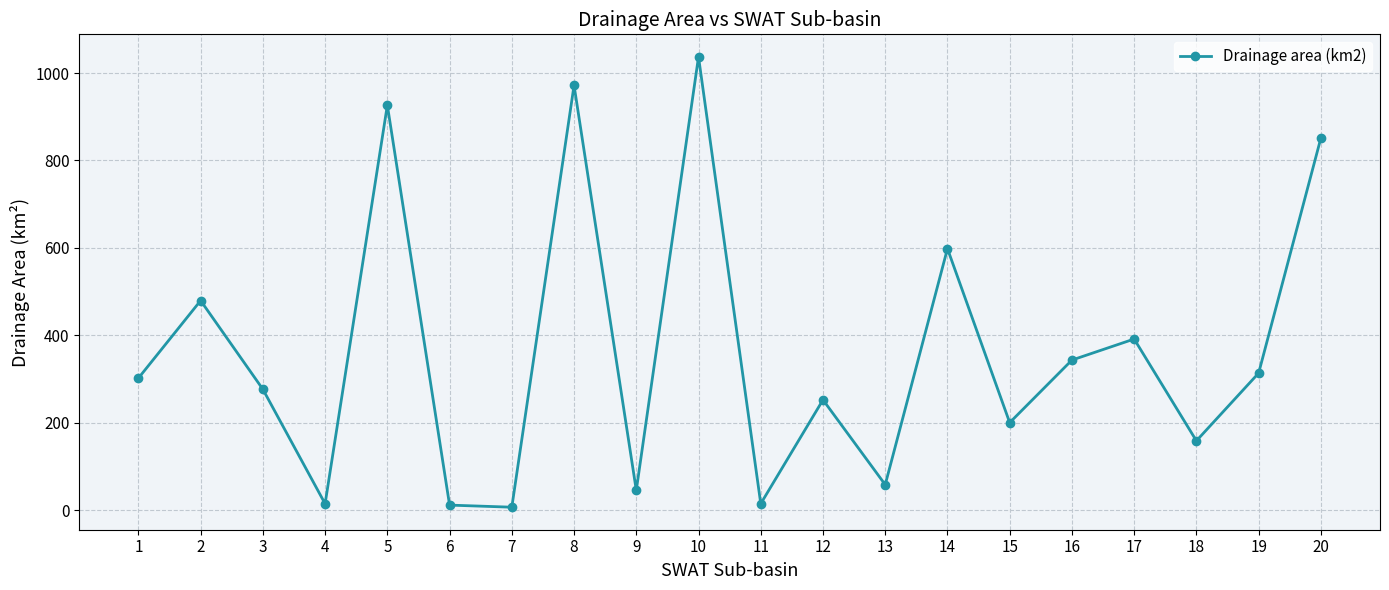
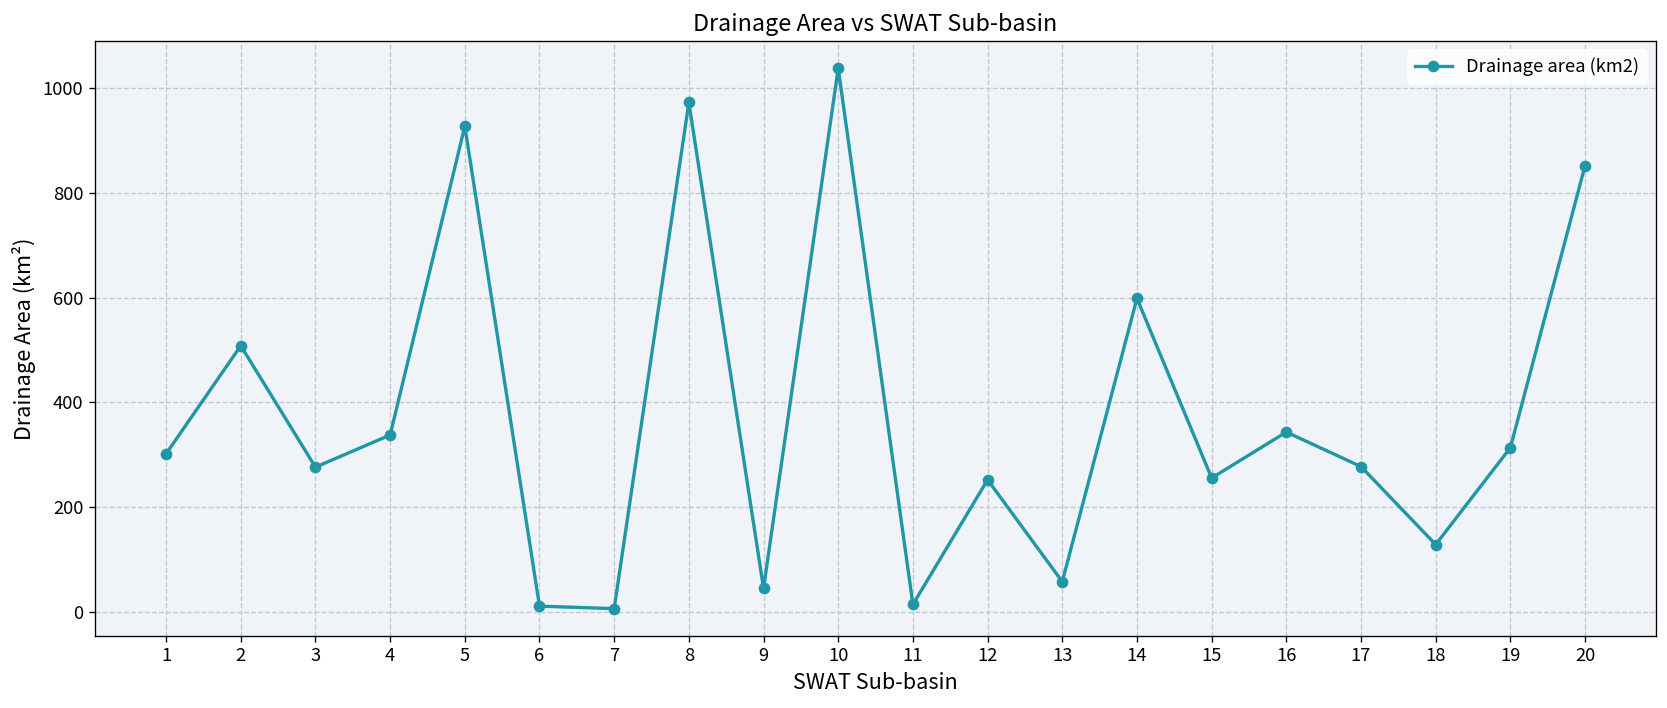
  {
    "1": 300,
-   "2": 480,
+   "2": 510,
    "3": 280,
-   "4": 20,
+   "4": 340,
    "5": 930,
    "6": 10,
    "7": 10,
    "8": 970,
    "9": 50,
    "10": 1040,
    "11": 20,
    "12": 250,
    "13": 60,
    "14": 600,
-   "15": 200,
+   "15": 260,
    "16": 340,
-   "17": 390,
-   "18": 160,
+   "17": 280,
+   "18": 130,
    "19": 310,
    "20": 850
  }
